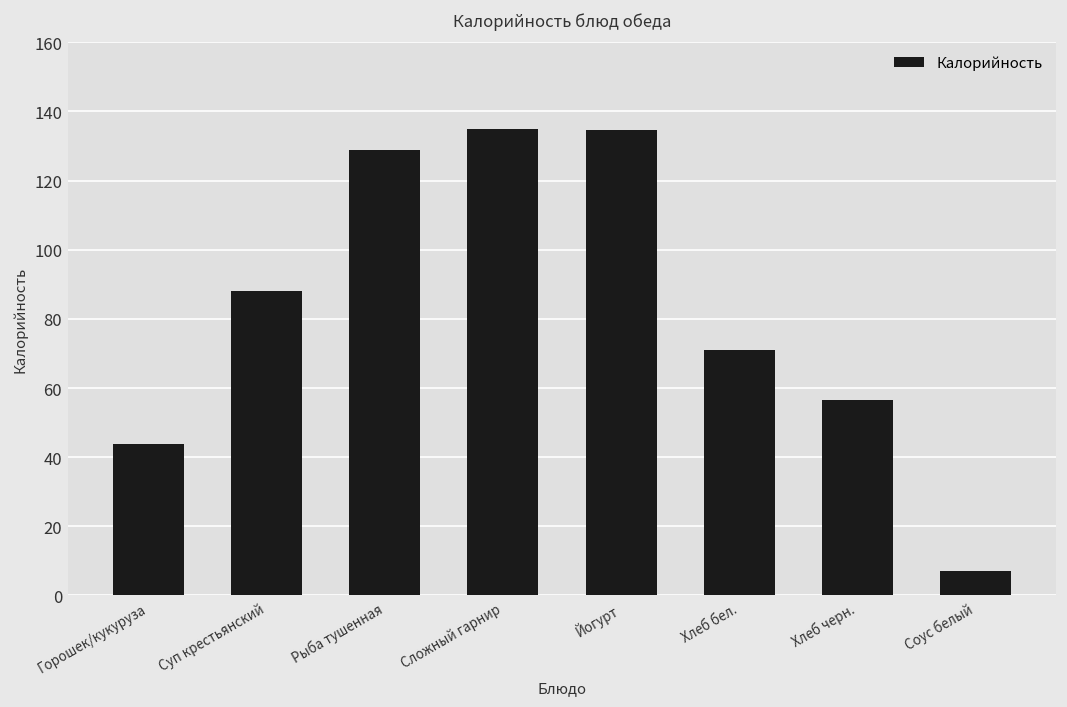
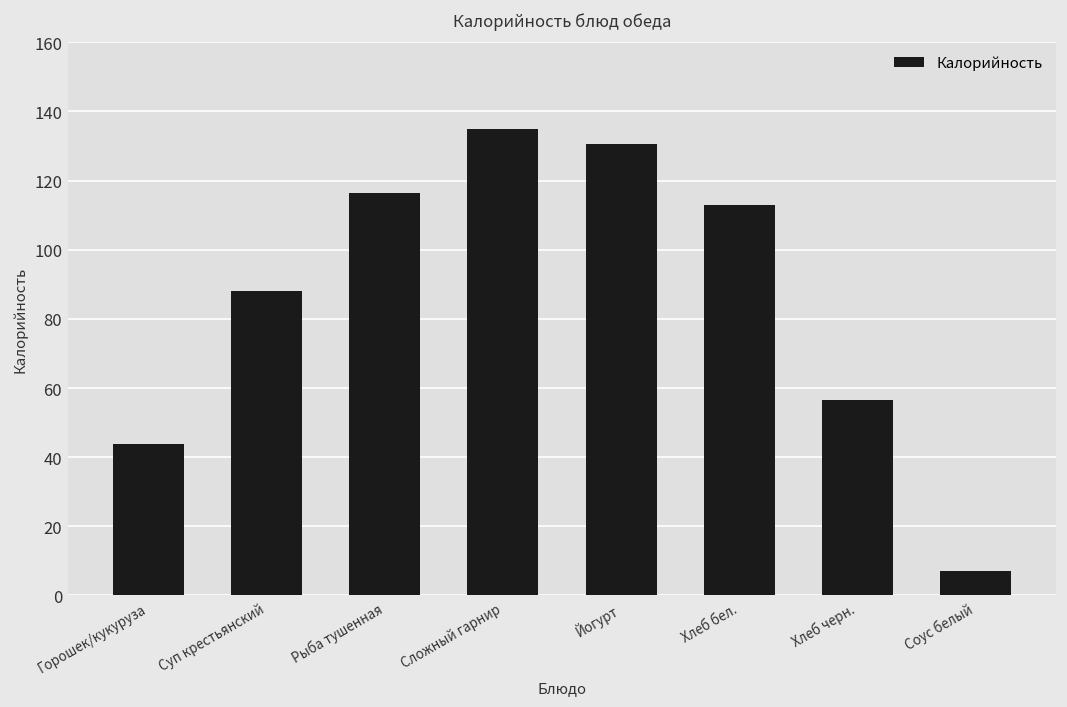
  {
    "Горошек/кукуруза": 44,
    "Суп крестьянский": 88,
-   "Рыба тушенная": 129,
+   "Рыба тушенная": 116,
    "Сложный гарнир": 135,
-   "Йогурт": 135,
-   "Хлеб бел.": 71,
+   "Йогурт": 131,
+   "Хлеб бел.": 113,
    "Хлеб черн.": 57,
    "Соус белый": 7
  }
